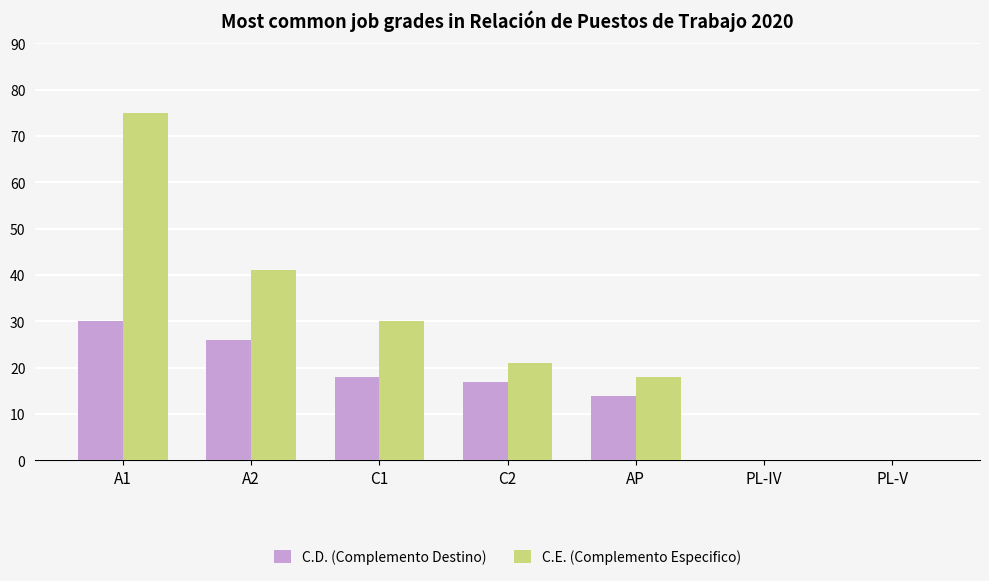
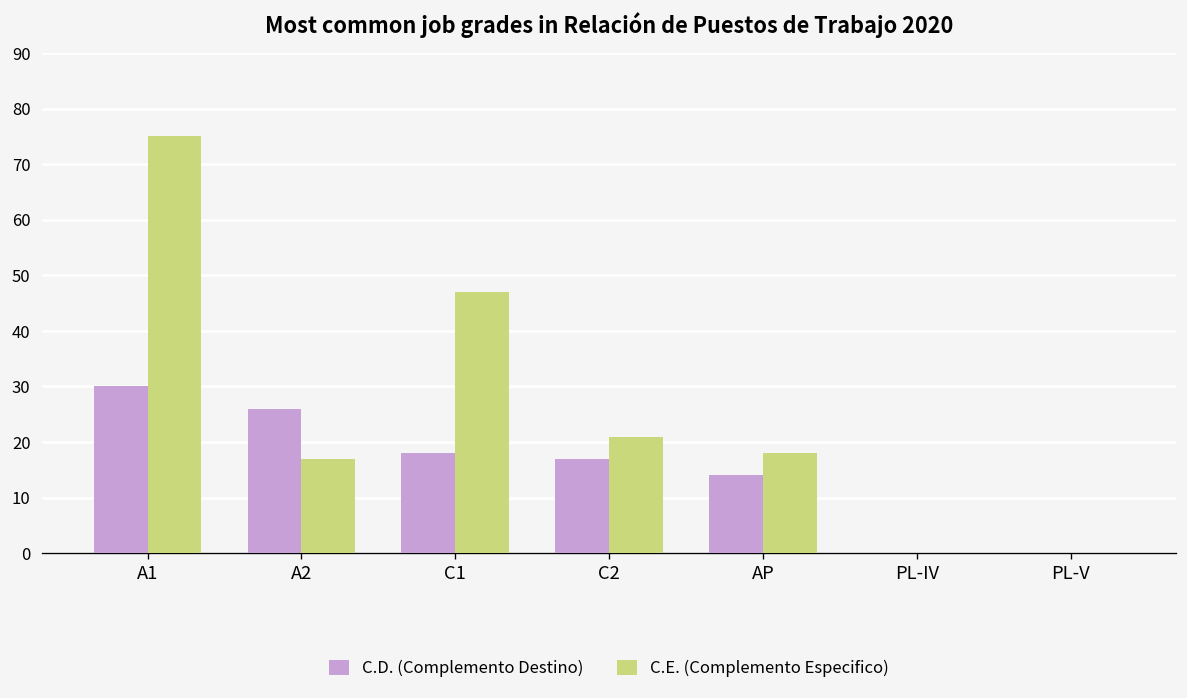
  {
    "C.D. (Complemento Destino)": {
      "A1": 30,
      "A2": 26,
      "C1": 18,
      "C2": 17,
      "AP": 14,
      "PL-IV": 0,
      "PL-V": 0
    },
    "C.E. (Complemento Especifico)": {
      "A1": 75,
-     "A2": 41,
-     "C1": 30,
+     "A2": 17,
+     "C1": 47,
      "C2": 21,
      "AP": 18,
      "PL-IV": 0,
      "PL-V": 0
    }
  }
